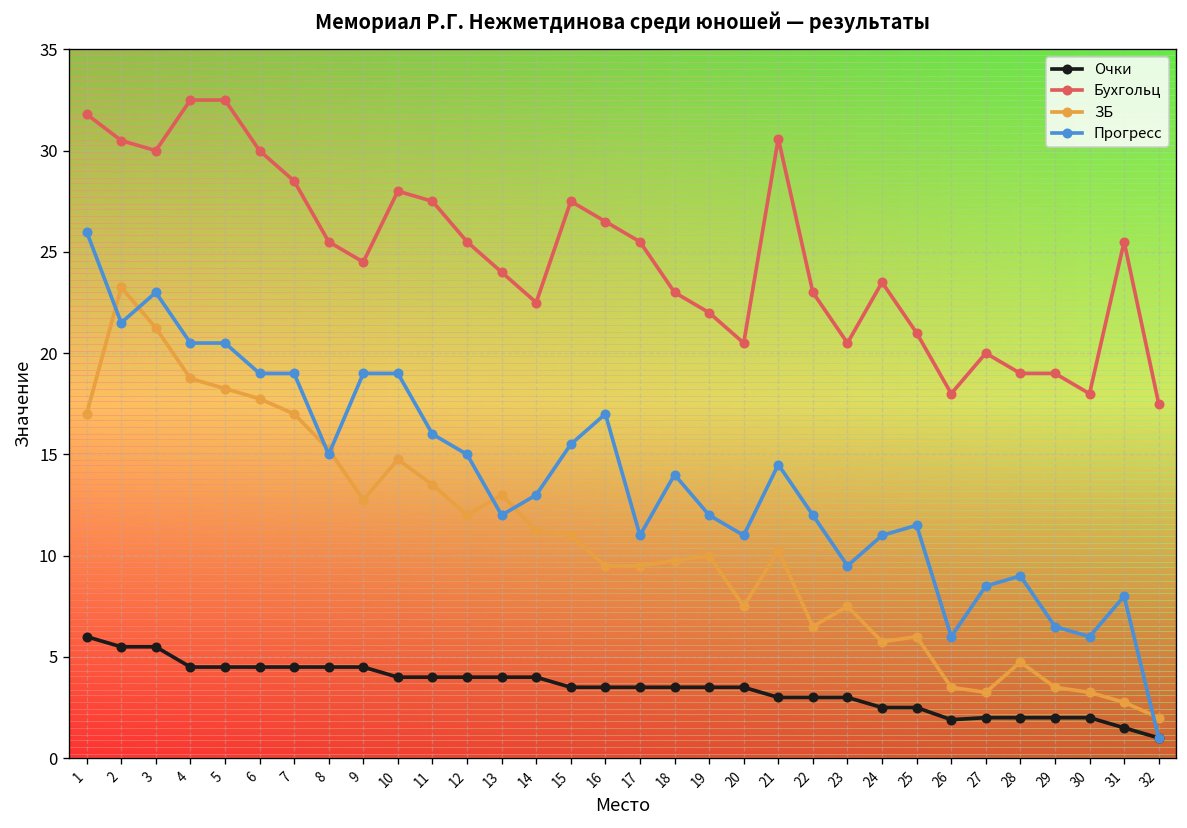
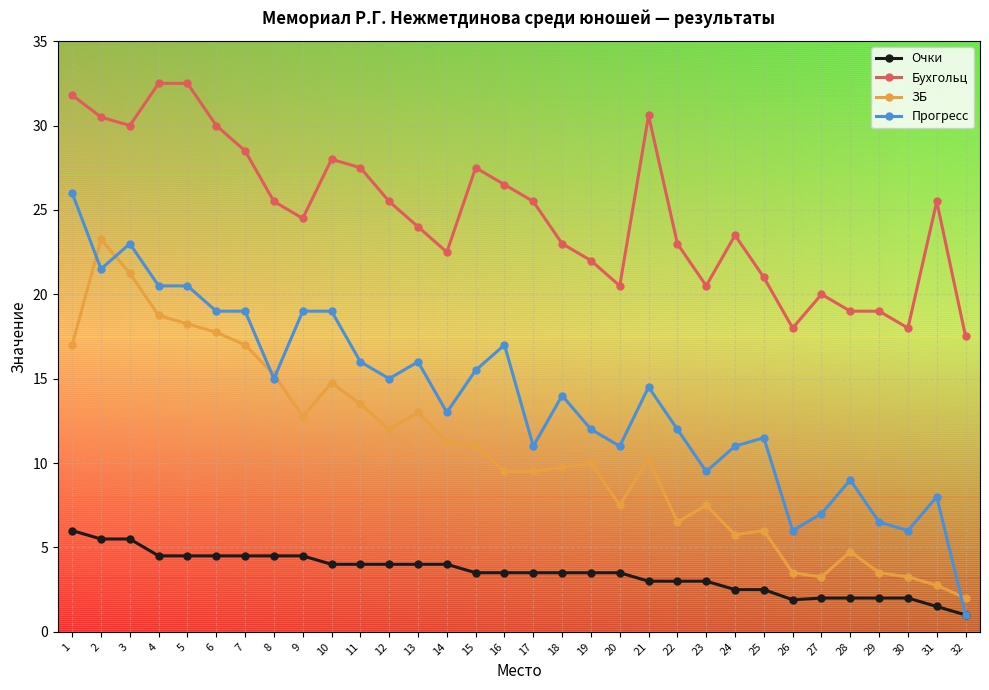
  {
    "Очки": {
      "1": 6.0,
      "2": 5.5,
      "3": 5.5,
      "4": 4.5,
      "5": 4.5,
      "6": 4.5,
      "7": 4.5,
      "8": 4.5,
      "9": 4.5,
      "10": 4.0,
      "11": 4.0,
      "12": 4.0,
      "13": 4.0,
      "14": 4.0,
      "15": 3.5,
      "16": 3.5,
      "17": 3.5,
      "18": 3.5,
      "19": 3.5,
      "20": 3.5,
      "21": 3.0,
      "22": 3.0,
      "23": 3.0,
      "24": 2.5,
      "25": 2.5,
      "26": 1.9,
      "27": 2.0,
      "28": 2.0,
      "29": 2.0,
      "30": 2.0,
      "31": 1.5
    },
    "Бухгольц": {
      "1": 31.8,
      "2": 30.5,
      "3": 30.0,
      "4": 32.5,
      "5": 32.5,
      "6": 30.0,
      "7": 28.5,
      "8": 25.5,
      "9": 24.5,
      "10": 28.0,
      "11": 27.5,
      "12": 25.5,
      "13": 24.0,
      "14": 22.5,
      "15": 27.5,
      "16": 26.5,
      "17": 25.5,
      "18": 23.0,
      "19": 22.0,
      "20": 20.5,
      "21": 30.6,
      "22": 23.0,
      "23": 20.5,
      "24": 23.5,
      "25": 21.0,
      "26": 18.0,
      "27": 20.0,
      "28": 19.0,
      "29": 19.0,
      "30": 18.0,
      "31": 25.5,
      "32": 17.5
    },
    "ЗБ": {
      "1": 17.0,
      "2": 23.3,
      "3": 21.3,
      "4": 18.8,
      "5": 18.3,
      "6": 17.8,
      "7": 17.0,
      "8": 15.3,
      "9": 12.8,
      "10": 14.8,
      "11": 13.5,
      "12": 12.0,
      "13": 13.0,
      "14": 11.3,
      "15": 11.0,
      "16": 9.5,
      "17": 9.5,
      "18": 9.8,
      "19": 10.0,
      "20": 7.5,
      "21": 10.3,
      "22": 6.5,
      "23": 7.5,
      "24": 5.8,
      "25": 6.0,
      "26": 3.5,
      "27": 3.3,
      "28": 4.8,
      "29": 3.5,
      "30": 3.3,
      "31": 2.8,
      "32": 2.0
    },
    "Прогресс": {
      "1": 26.0,
      "2": 21.5,
      "3": 23.0,
      "4": 20.5,
      "5": 20.5,
      "6": 19.0,
      "7": 19.0,
      "8": 15.0,
      "9": 19.0,
      "10": 19.0,
      "11": 16.0,
      "12": 15.0,
-     "13": 12,
+     "13": 16,
      "14": 13.0,
      "15": 15.5,
      "16": 17.0,
      "17": 11.0,
      "18": 14.0,
      "19": 12.0,
      "20": 11.0,
      "21": 14.5,
      "22": 12.0,
      "23": 9.5,
      "24": 11.0,
      "25": 11.5,
      "26": 6.0,
-     "27": 8.5,
+     "27": 7.0,
      "28": 9.0,
      "29": 6.5,
      "30": 6.0,
      "31": 8.0
    }
  }
